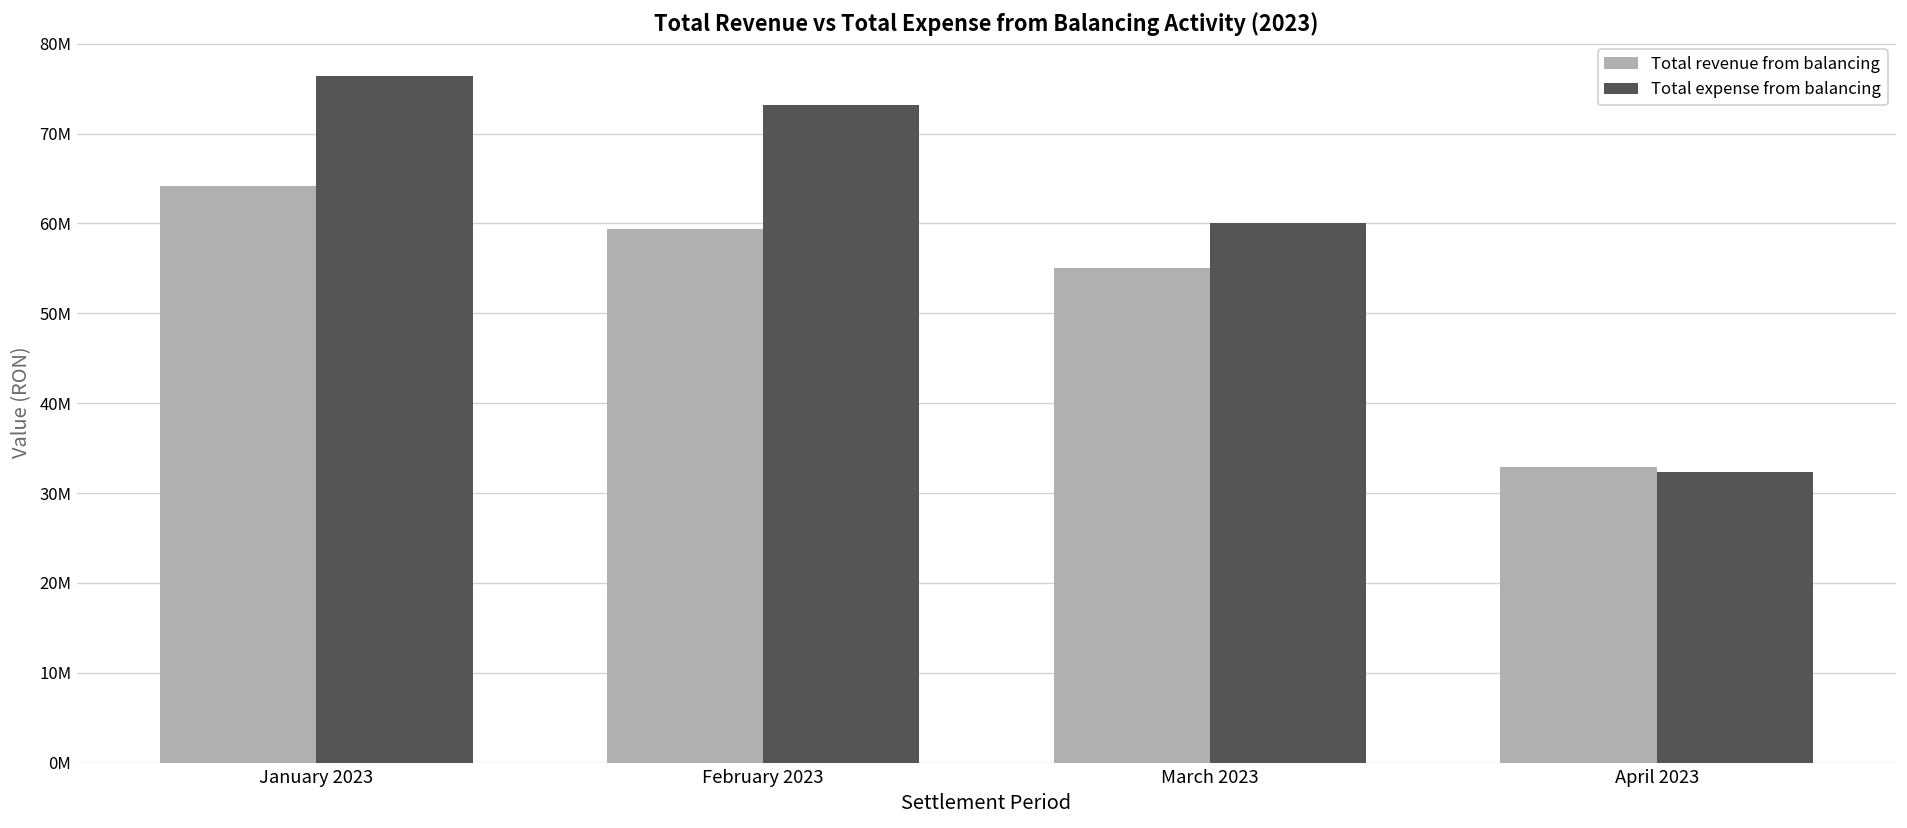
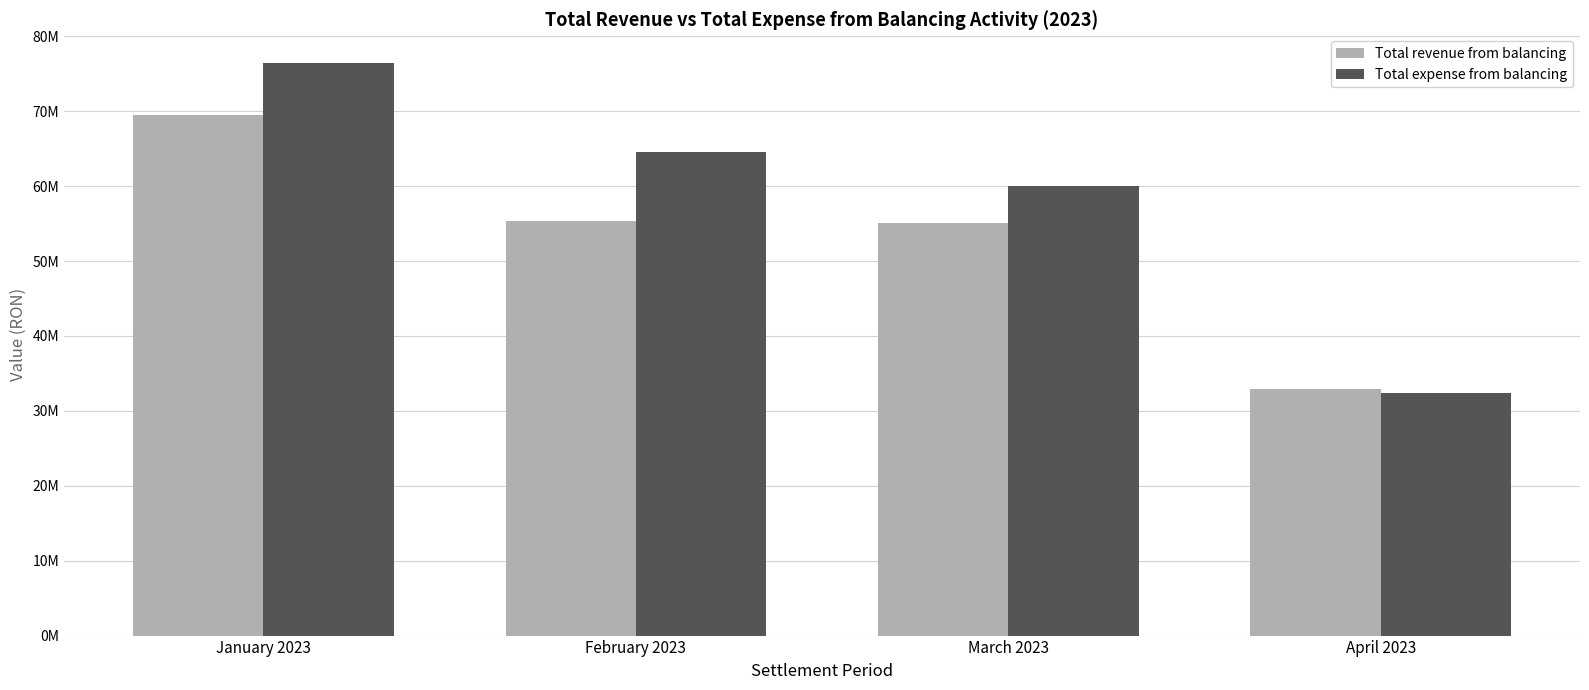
  {
    "Total revenue from balancing": {
-     "January 2023": 64000000,
-     "February 2023": 59000000,
+     "January 2023": 70000000,
+     "February 2023": 55000000,
      "March 2023": 55000000,
      "April 2023": 33000000
    },
    "Total expense from balancing": {
      "January 2023": 76000000,
-     "February 2023": 73000000,
+     "February 2023": 65000000,
      "March 2023": 60000000,
      "April 2023": 32000000
    }
  }
